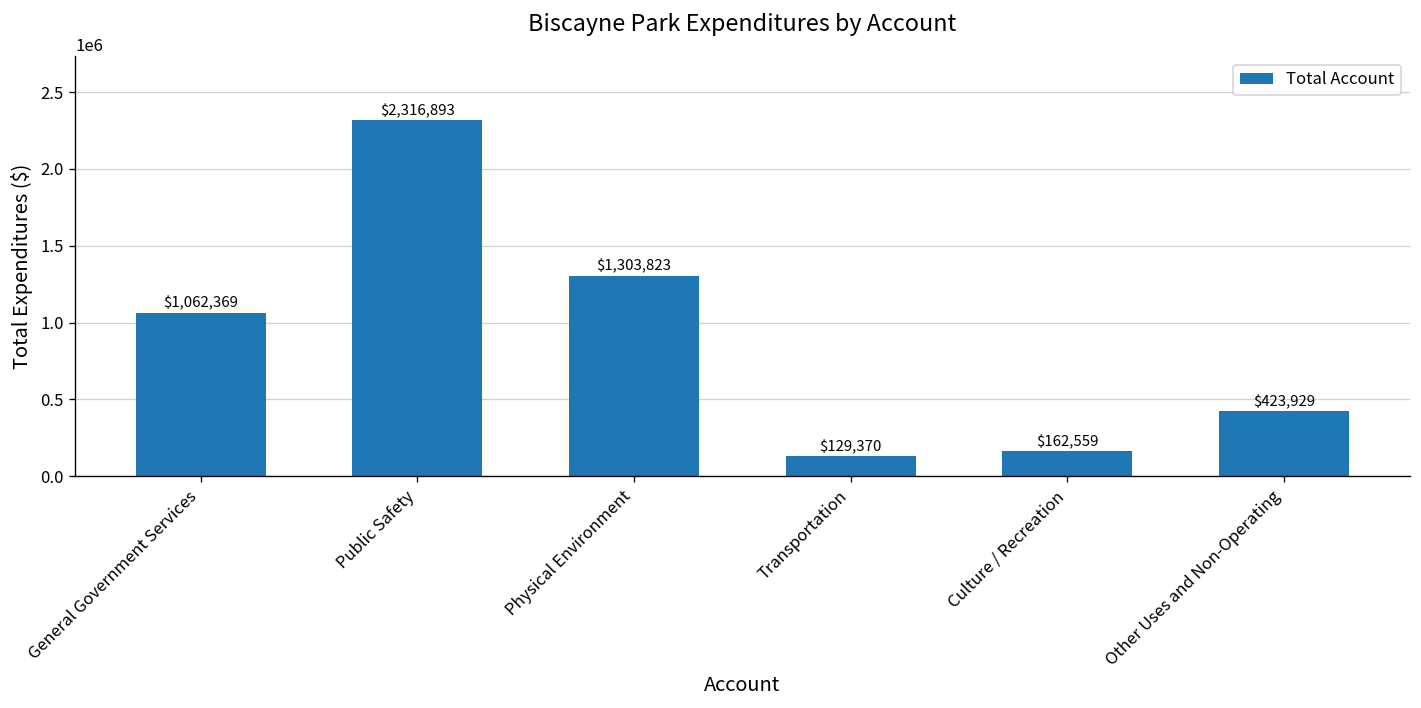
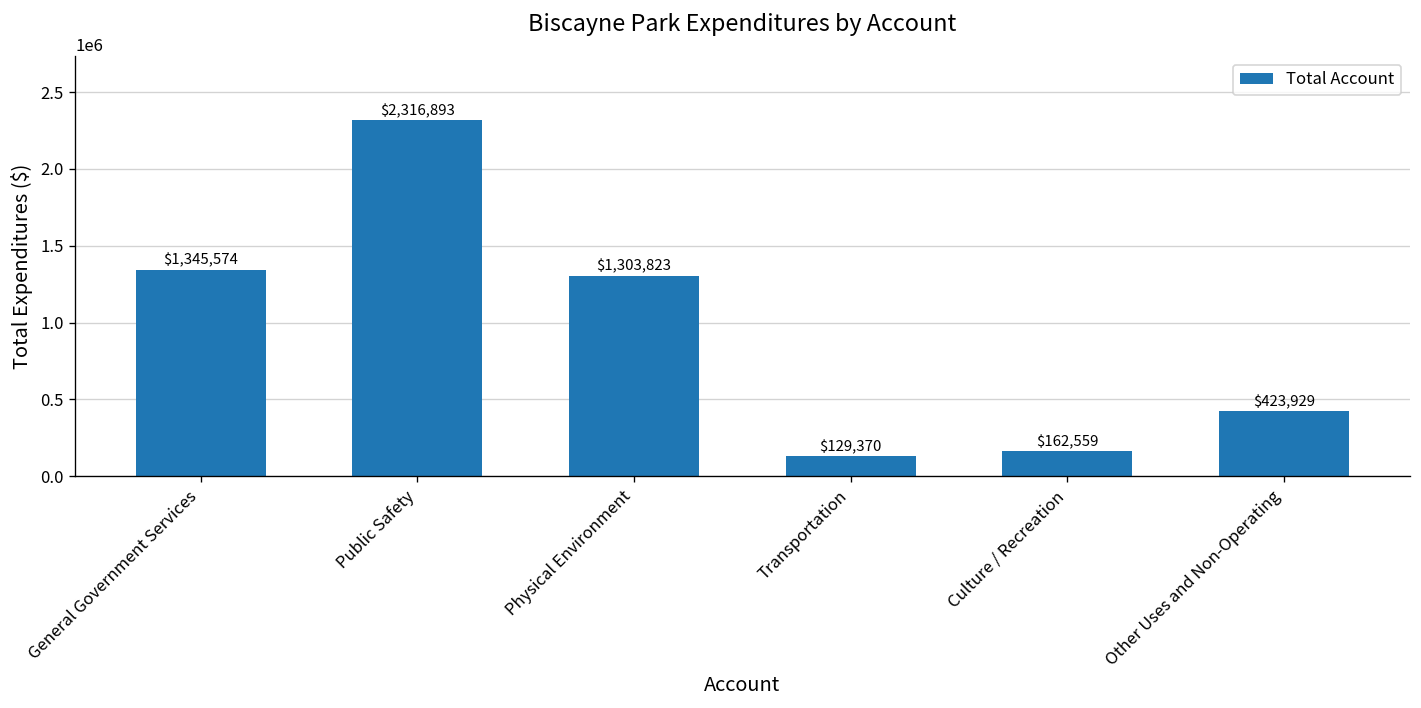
  {
-   "General Government Services": "$1,062,369",
+   "General Government Services": "$1,345,574",
    "Public Safety": "$2,316,893",
    "Physical Environment": "$1,303,823",
    "Transportation": "$129,370",
    "Culture / Recreation": "$162,559",
    "Other Uses and Non-Operating": "$423,929"
  }
